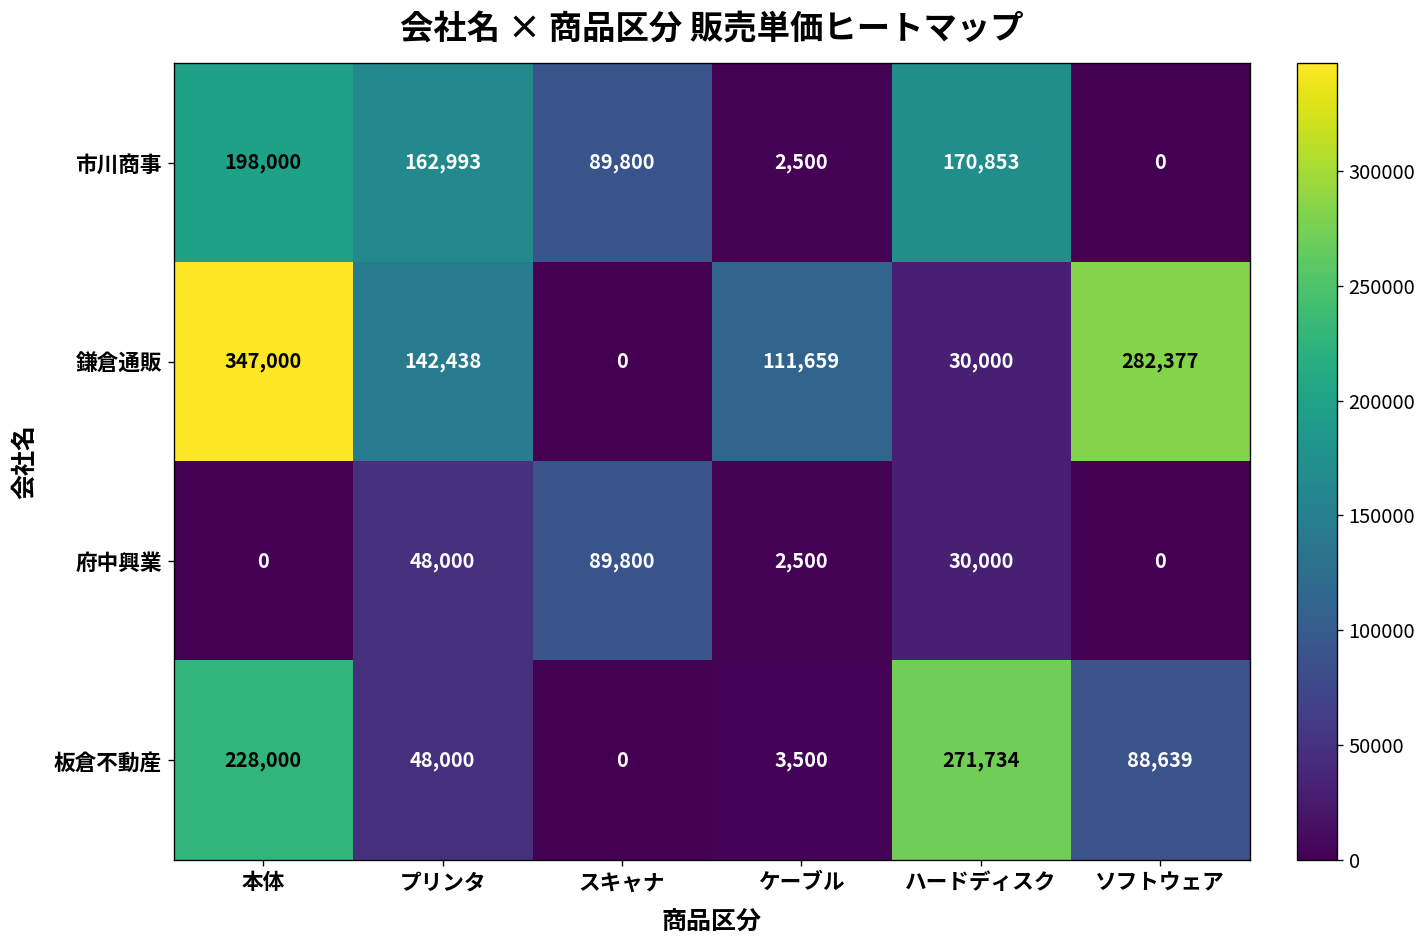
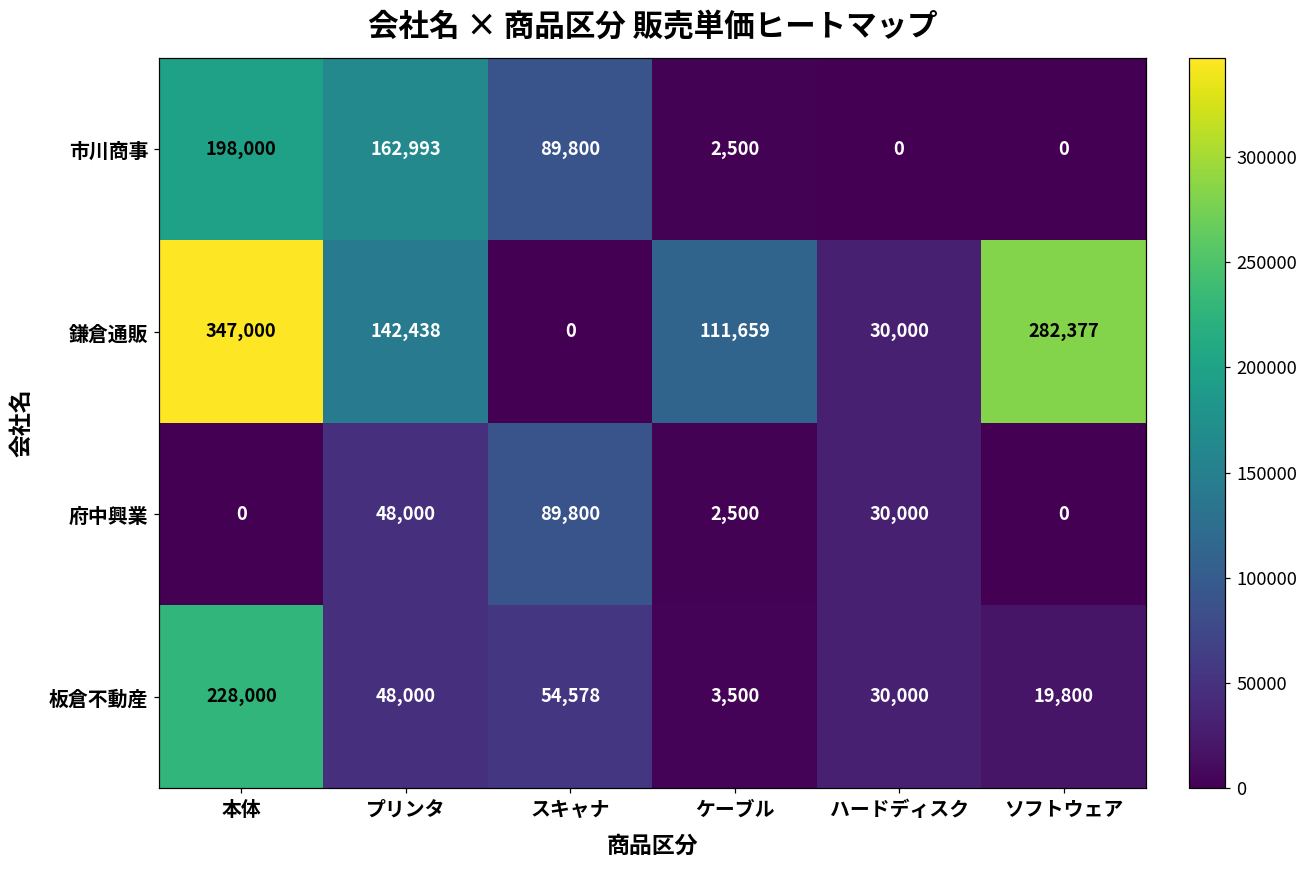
  {
    "市川商事": {
      "本体": "198,000",
      "プリンタ": "162,993",
      "スキャナ": "89,800",
      "ケーブル": "2,500",
-     "ハードディスク": "170,853",
+     "ハードディスク": "0",
      "ソフトウェア": "0"
    },
    "鎌倉通販": {
      "本体": "347,000",
      "プリンタ": "142,438",
      "スキャナ": "0",
      "ケーブル": "111,659",
      "ハードディスク": "30,000",
      "ソフトウェア": "282,377"
    },
    "府中興業": {
      "本体": "0",
      "プリンタ": "48,000",
      "スキャナ": "89,800",
      "ケーブル": "2,500",
      "ハードディスク": "30,000",
      "ソフトウェア": "0"
    },
    "板倉不動産": {
      "本体": "228,000",
      "プリンタ": "48,000",
-     "スキャナ": "0",
+     "スキャナ": "54,578",
      "ケーブル": "3,500",
-     "ハードディスク": "271,734",
-     "ソフトウェア": "88,639"
+     "ハードディスク": "30,000",
+     "ソフトウェア": "19,800"
    }
  }
